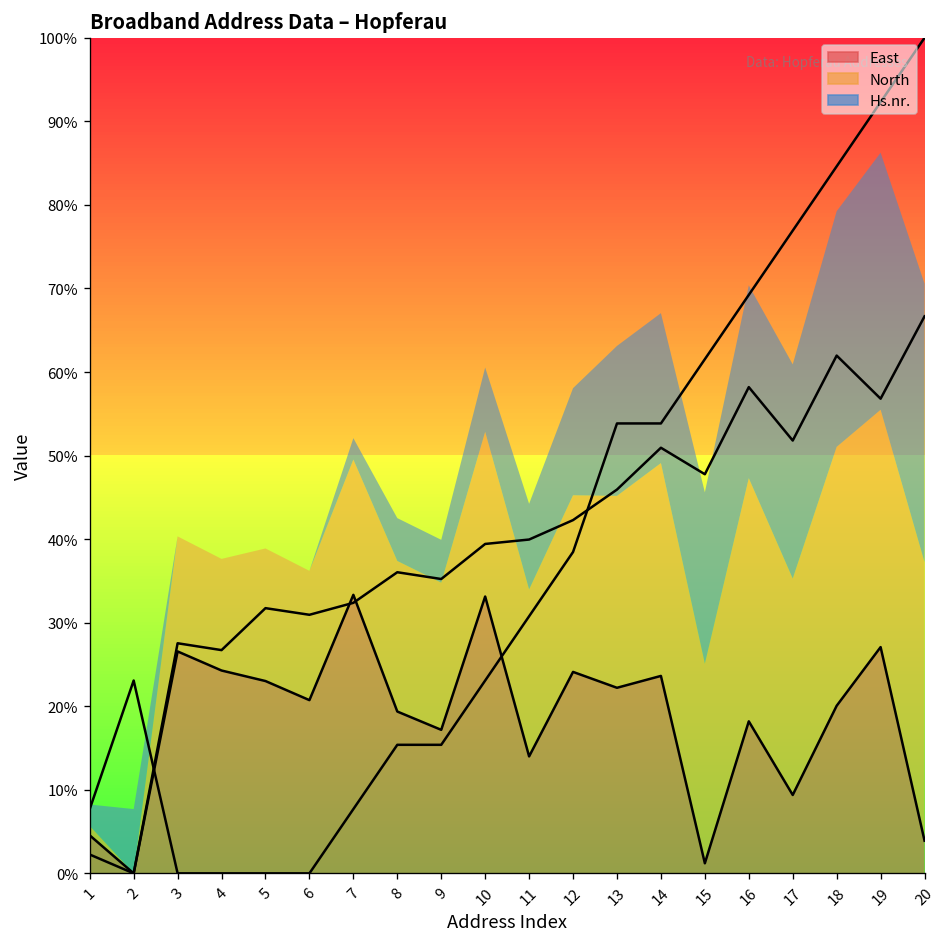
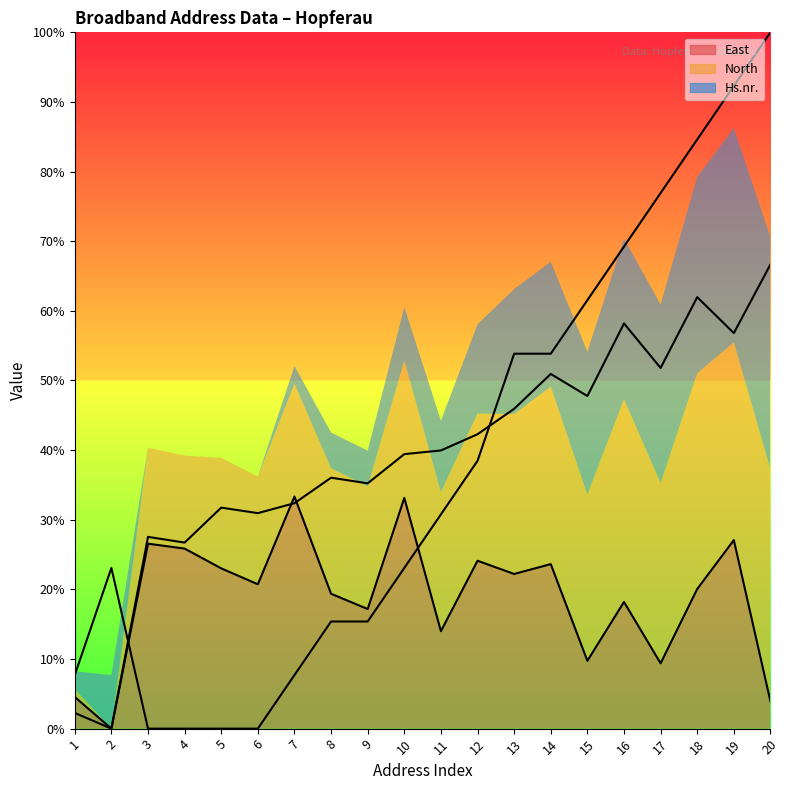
  {
    "East": {
      "1": "5%",
      "3": "27%",
-     "4": "24%",
+     "4": "26%",
      "5": "23%",
      "6": "21%",
      "7": "33%",
      "8": "19%",
      "9": "17%",
      "10": "33%",
      "11": "14%",
      "12": "24%",
      "13": "22%",
      "14": "24%",
-     "15": "1%",
+     "15": "10%",
      "16": "18%",
      "17": "9%",
      "18": "20%",
      "19": "27%",
      "20": "4%"
    },
    "North": {
      "1": "1%",
      "7": "16%",
      "8": "18%",
      "9": "18%",
      "10": "20%",
      "11": "20%",
      "12": "21%",
      "13": "23%",
      "14": "25%",
      "15": "24%",
      "16": "29%",
      "17": "26%",
      "18": "31%",
      "19": "28%",
      "20": "33%"
    },
    "Hs.nr.": {
      "1": "3%",
      "2": "8%",
      "7": "3%",
      "8": "5%",
      "9": "5%",
      "10": "8%",
      "11": "10%",
      "12": "13%",
      "13": "18%",
      "14": "18%",
      "15": "21%",
      "16": "23%",
      "17": "26%",
      "18": "28%",
      "19": "31%",
      "20": "33%"
    }
  }
